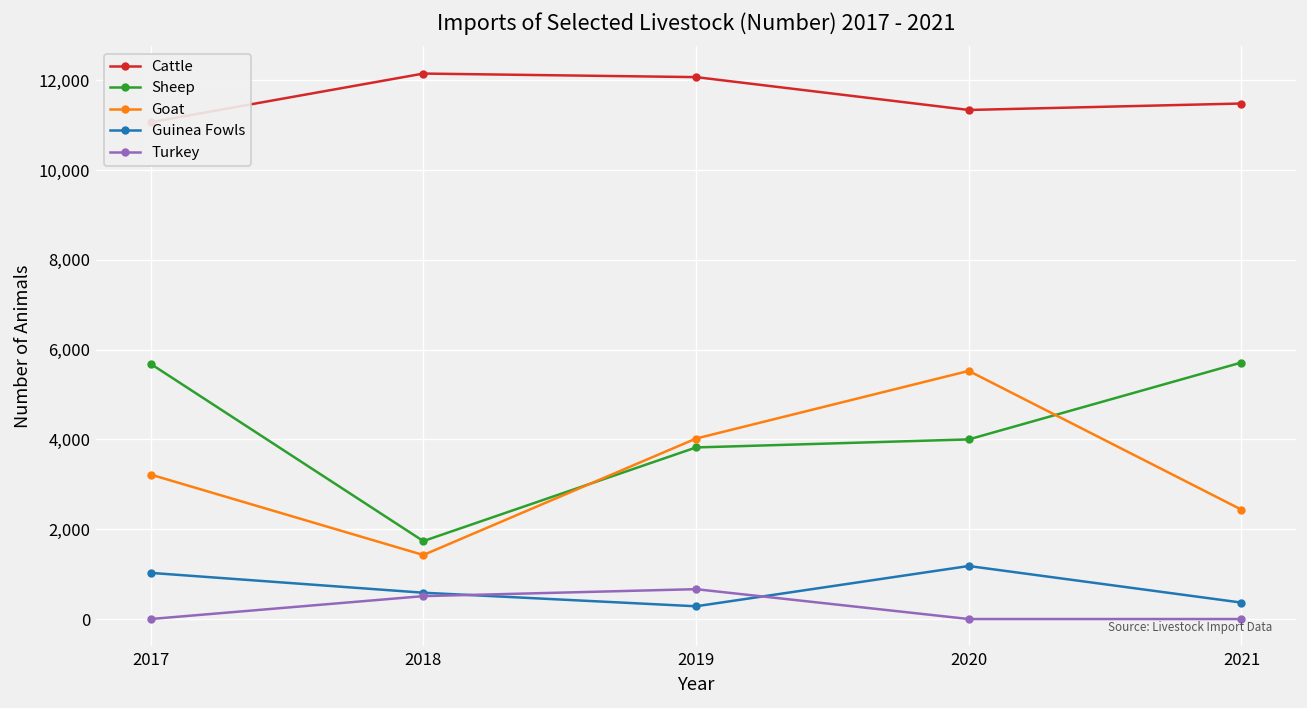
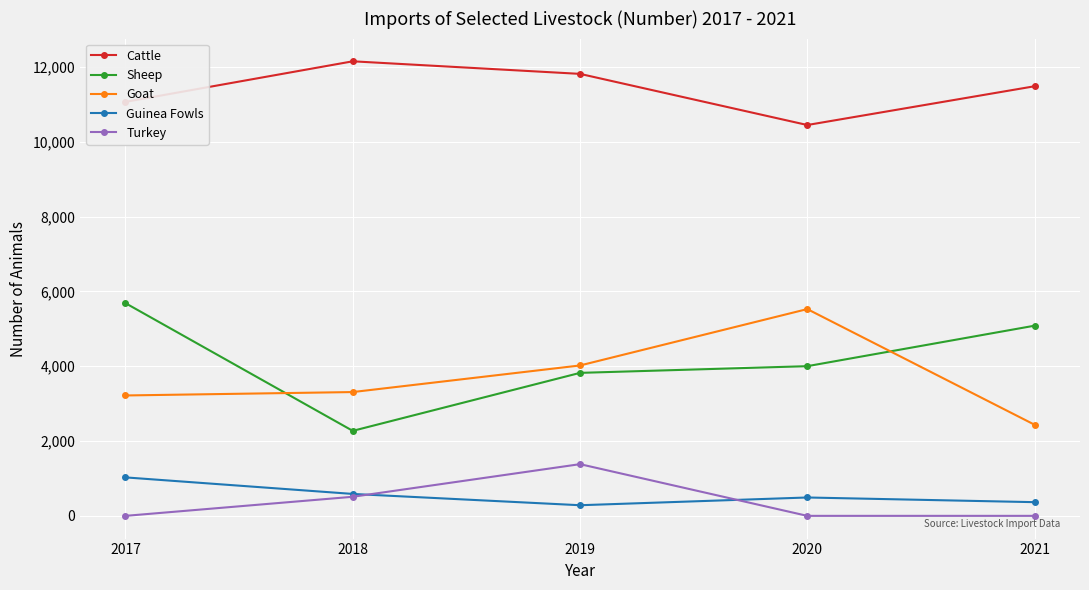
  {
    "Cattle": {
      "2018": "12,200",
-     "2019": "12,100",
-     "2020": "11,300",
+     "2019": "11,800",
+     "2020": "10,400",
      "2021": "11,500"
    },
    "Sheep": {
      "2017": "5,700",
-     "2018": "1,700",
+     "2018": "2,300",
      "2019": "3,800",
      "2020": "4,000",
-     "2021": "5,700"
+     "2021": "5,100"
    },
    "Goat": {
      "2017": "3,200",
-     "2018": "1,400",
+     "2018": "3,300",
      "2019": "4,000",
      "2020": "5,500",
      "2021": "2,400"
    },
    "Guinea Fowls": {
      "2017": "1,000",
      "2018": "600",
      "2019": "300",
-     "2020": "1,200",
+     "2020": "500",
      "2021": "400"
    },
    "Turkey": {
      "2017": "0",
      "2018": "500",
-     "2019": "700",
+     "2019": "1,400",
      "2020": "0",
      "2021": "0"
    }
  }
